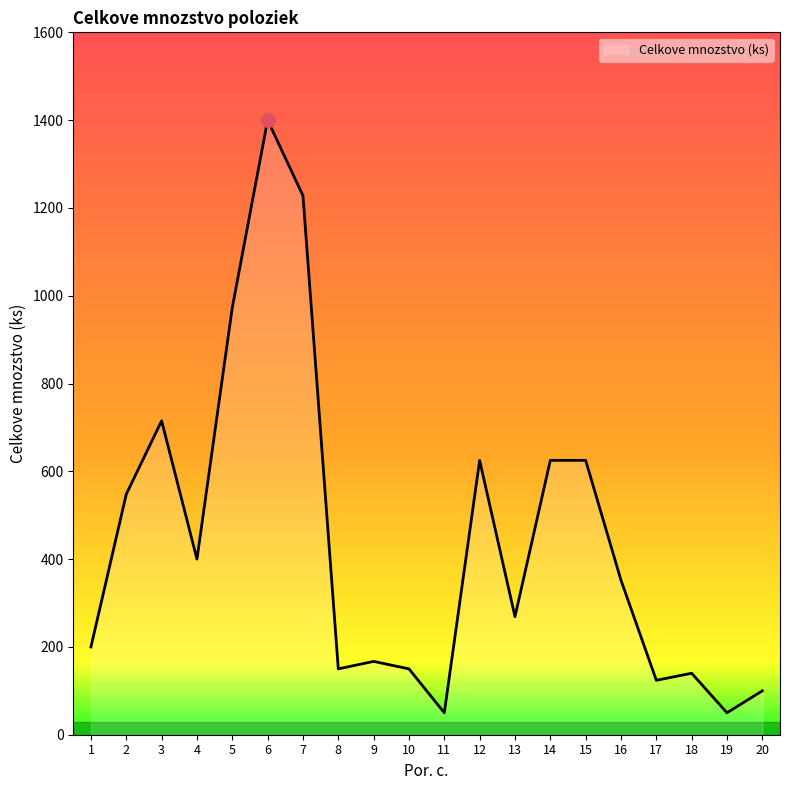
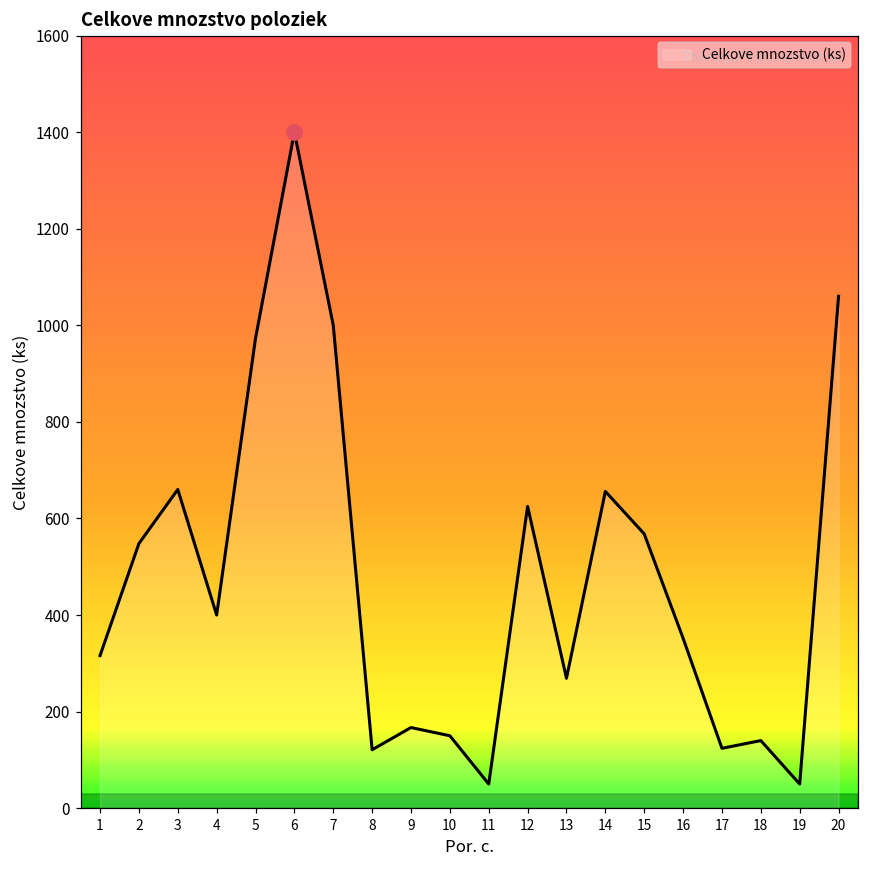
  {
    "Celkove mnozstvo (ks)": {
-     "1": 200,
+     "1": 320,
      "2": 550,
-     "3": 720,
+     "3": 660,
      "4": 400,
      "5": 970,
-     "7": 1230,
-     "8": 150,
+     "7": 1000,
+     "8": 120,
      "9": 170,
      "10": 150,
      "11": 50,
      "12": 630,
      "13": 270,
-     "14": 630,
-     "15": 630,
+     "14": 660,
+     "15": 570,
      "16": 350,
      "17": 120,
      "18": 140,
      "19": 50,
-     "20": 100
+     "20": 1060
    }
  }
